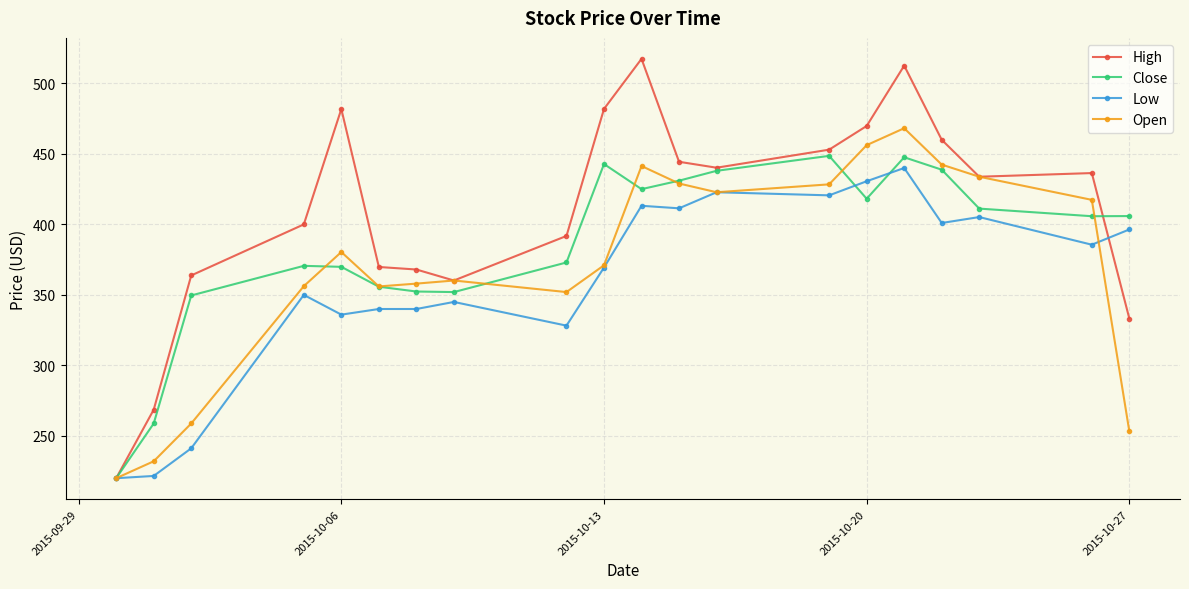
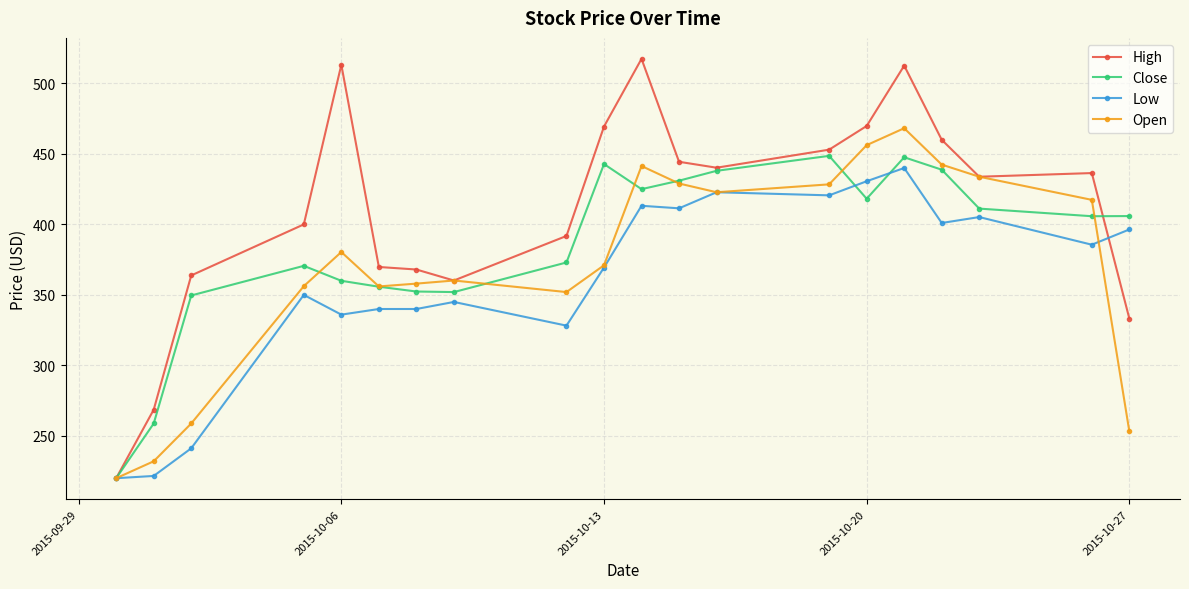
  {
    "High": {
-     "2015-10-06": 482,
-     "2015-10-13": 482,
+     "2015-10-06": 513,
+     "2015-10-13": 469,
      "2015-10-20": 470,
      "2015-10-27": 333
    },
    "Close": {
-     "2015-10-06": 370,
+     "2015-10-06": 360,
      "2015-10-13": 443,
      "2015-10-20": 418,
      "2015-10-27": 406
    },
    "Low": {
      "2015-10-06": 336,
      "2015-10-20": 431,
      "2015-10-27": 396
    },
    "Open": {
      "2015-10-06": 380,
      "2015-10-20": 456,
      "2015-10-27": 253
    }
  }
